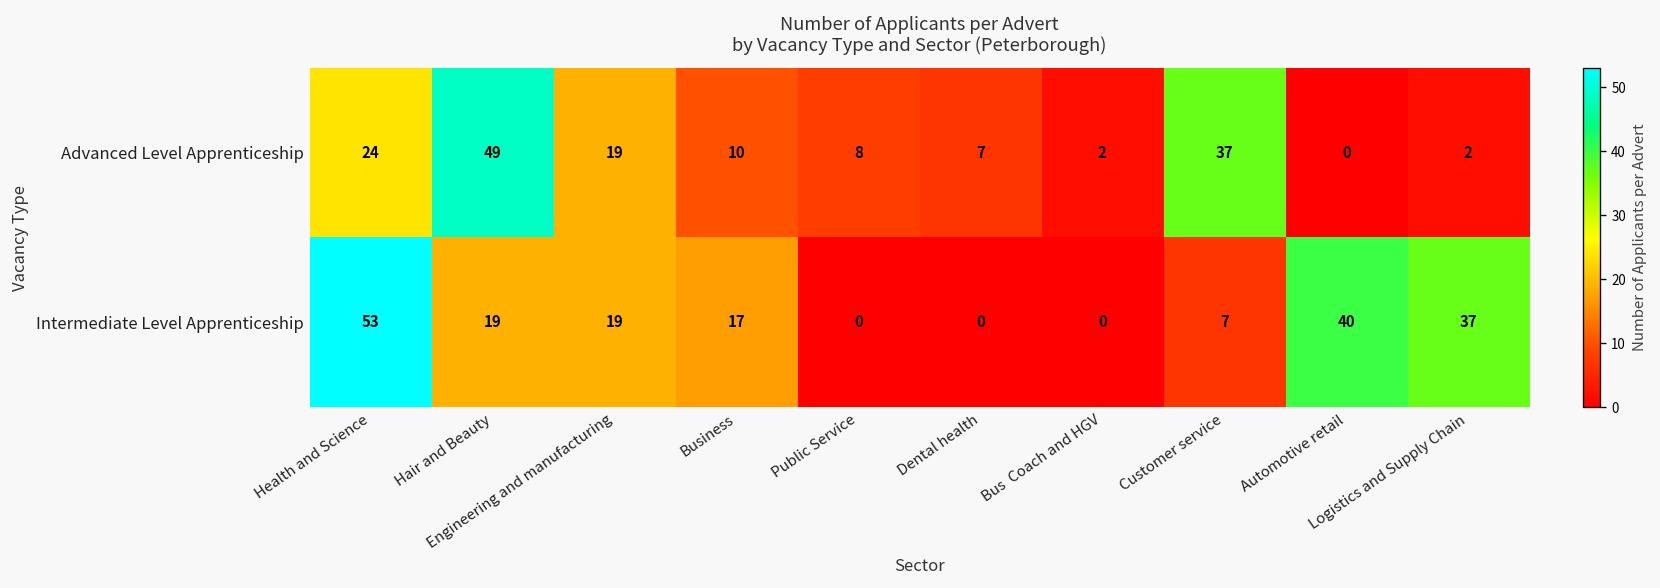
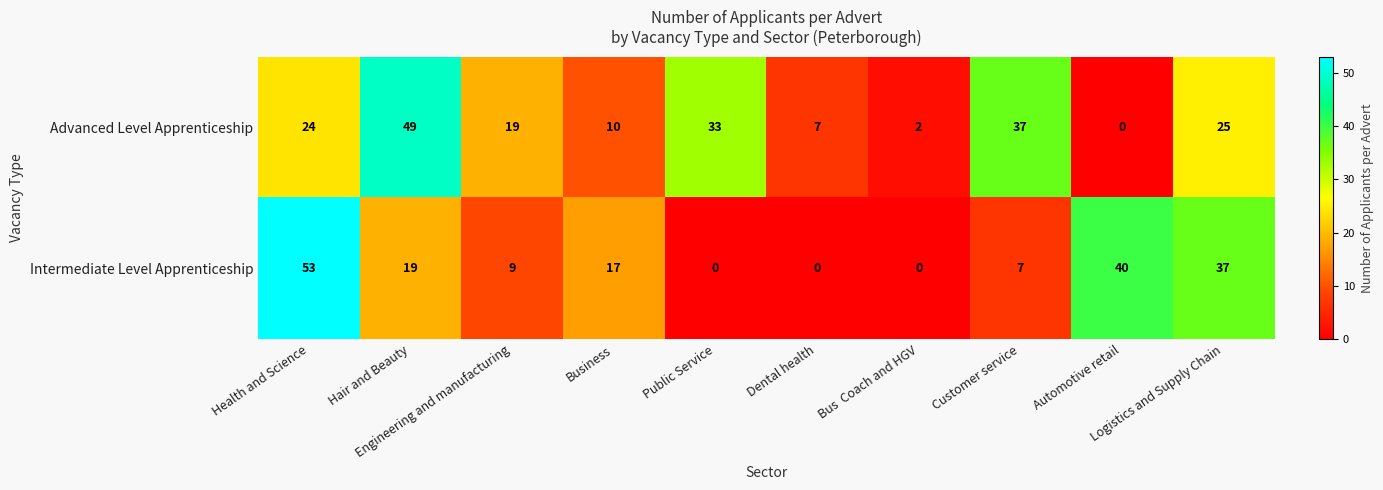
  {
    "Advanced Level Apprenticeship": {
      "Health and Science": 24,
      "Hair and Beauty": 49,
      "Engineering and manufacturing": 19,
      "Business": 10,
-     "Public Service": 8,
+     "Public Service": 33,
      "Dental health": 7,
      "Bus Coach and HGV": 2,
      "Customer service": 37,
      "Automotive retail": 0,
-     "Logistics and Supply Chain": 2
+     "Logistics and Supply Chain": 25
    },
    "Intermediate Level Apprenticeship": {
      "Health and Science": 53,
      "Hair and Beauty": 19,
-     "Engineering and manufacturing": 19,
+     "Engineering and manufacturing": 9,
      "Business": 17,
      "Public Service": 0,
      "Dental health": 0,
      "Bus Coach and HGV": 0,
      "Customer service": 7,
      "Automotive retail": 40,
      "Logistics and Supply Chain": 37
    }
  }
